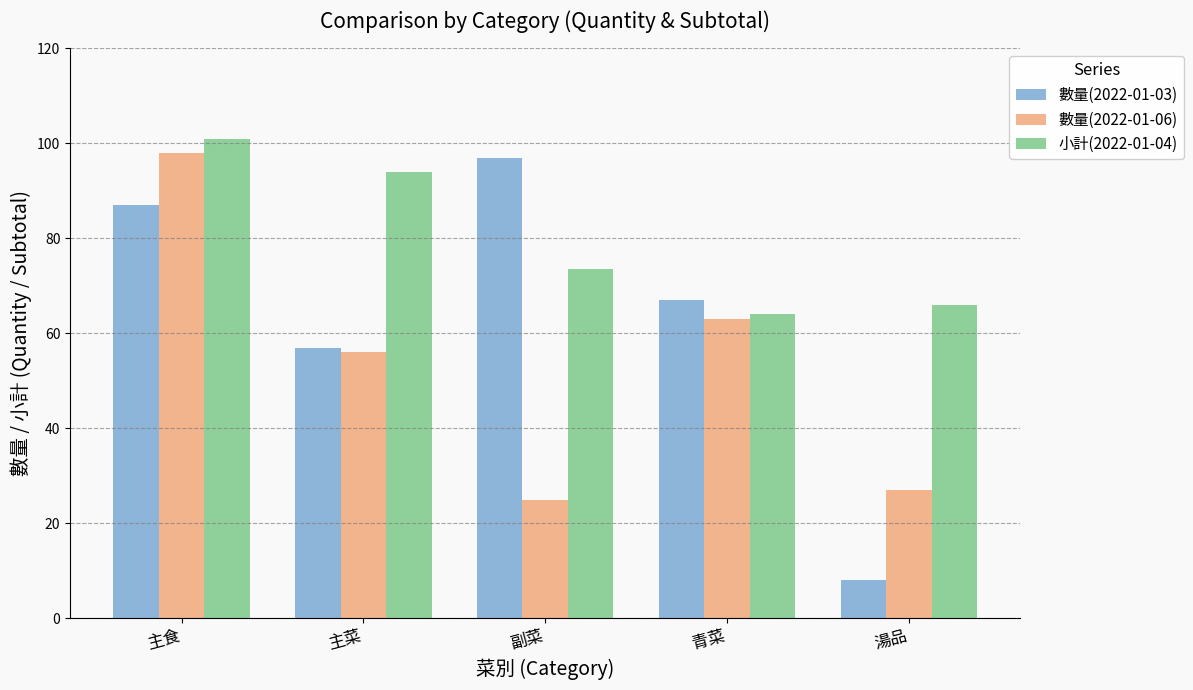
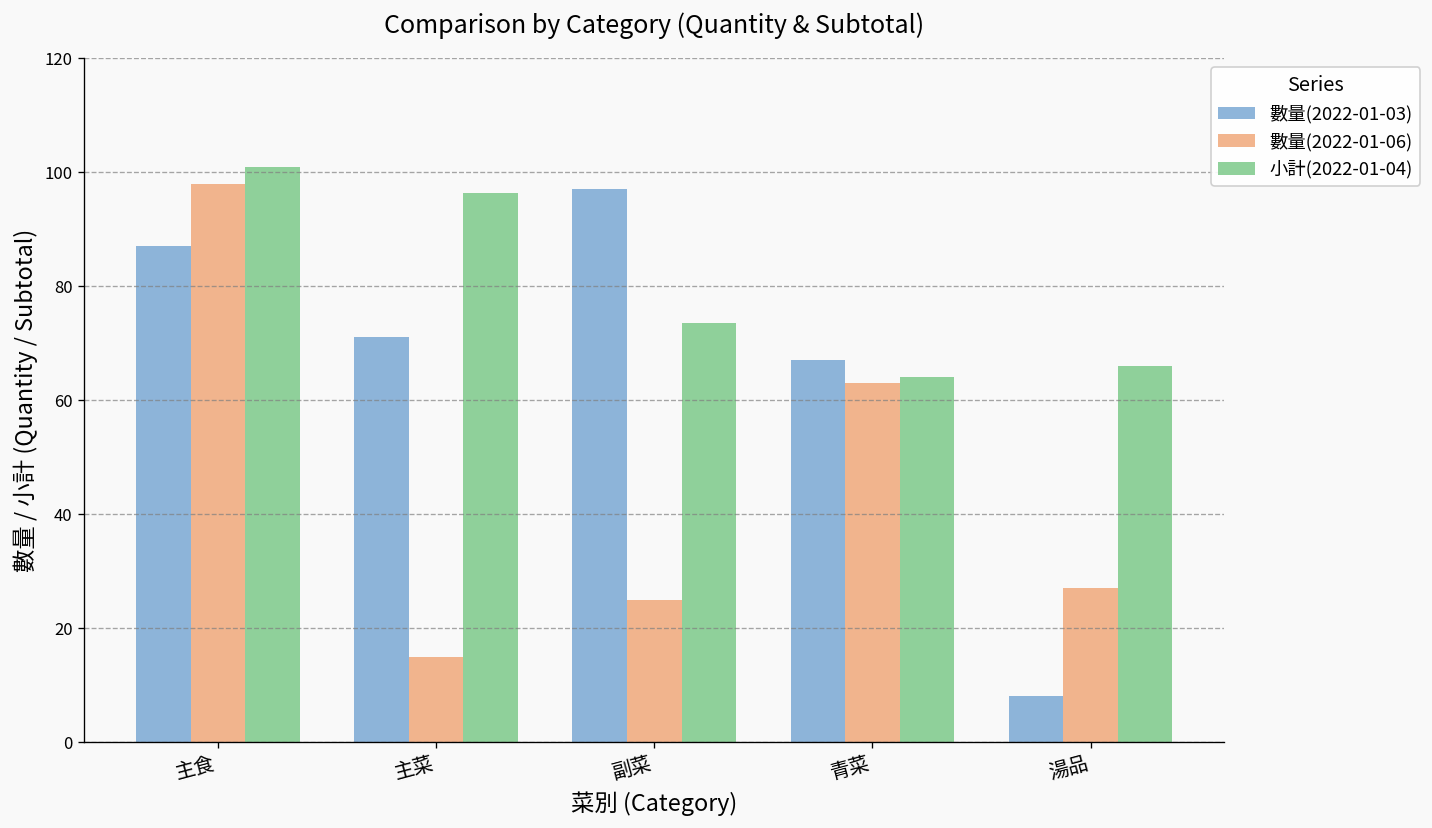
  {
    "數量(2022-01-03)": {
      "主食": 87,
-     "主菜": 57,
+     "主菜": 71,
      "副菜": 97,
      "青菜": 67,
      "湯品": 8
    },
    "數量(2022-01-06)": {
      "主食": 98,
-     "主菜": 56,
+     "主菜": 15,
      "副菜": 25,
      "青菜": 63,
      "湯品": 27
    },
    "小計(2022-01-04)": {
      "主食": 101,
-     "主菜": 94,
+     "主菜": 96,
      "副菜": 74,
      "青菜": 64,
      "湯品": 66
    }
  }
